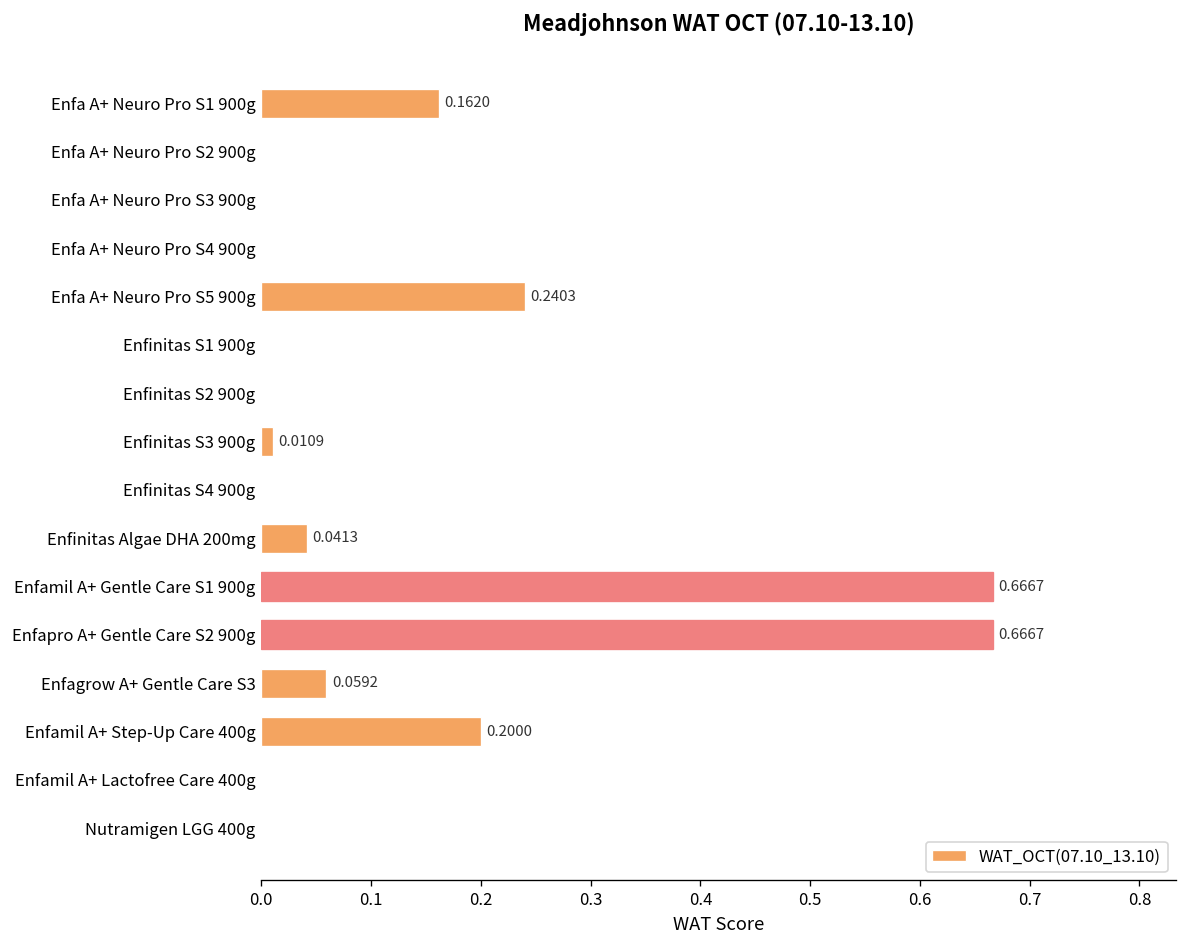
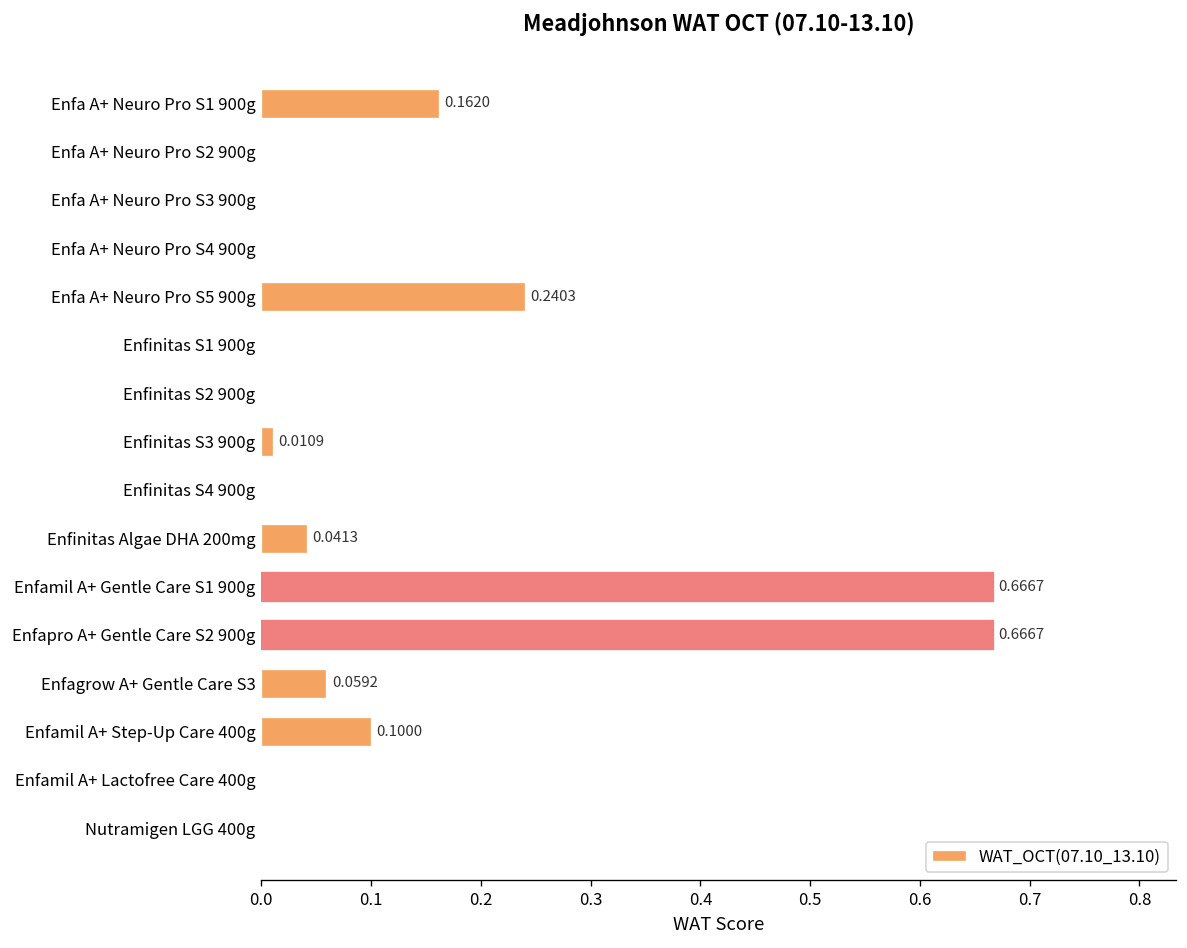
  {
    "Enfa A+ Neuro Pro S1 900g": 0.1620,
    "Enfa A+ Neuro Pro S5 900g": 0.2403,
    "Enfinitas S3 900g": 0.0109,
    "Enfinitas Algae DHA 200mg": 0.0413,
    "Enfamil A+ Gentle Care S1 900g": 0.6667,
    "Enfapro A+ Gentle Care S2 900g": 0.6667,
    "Enfagrow A+ Gentle Care S3": 0.0592,
-   "Enfamil A+ Step-Up Care 400g": 0.2000
+   "Enfamil A+ Step-Up Care 400g": 0.1000
  }
